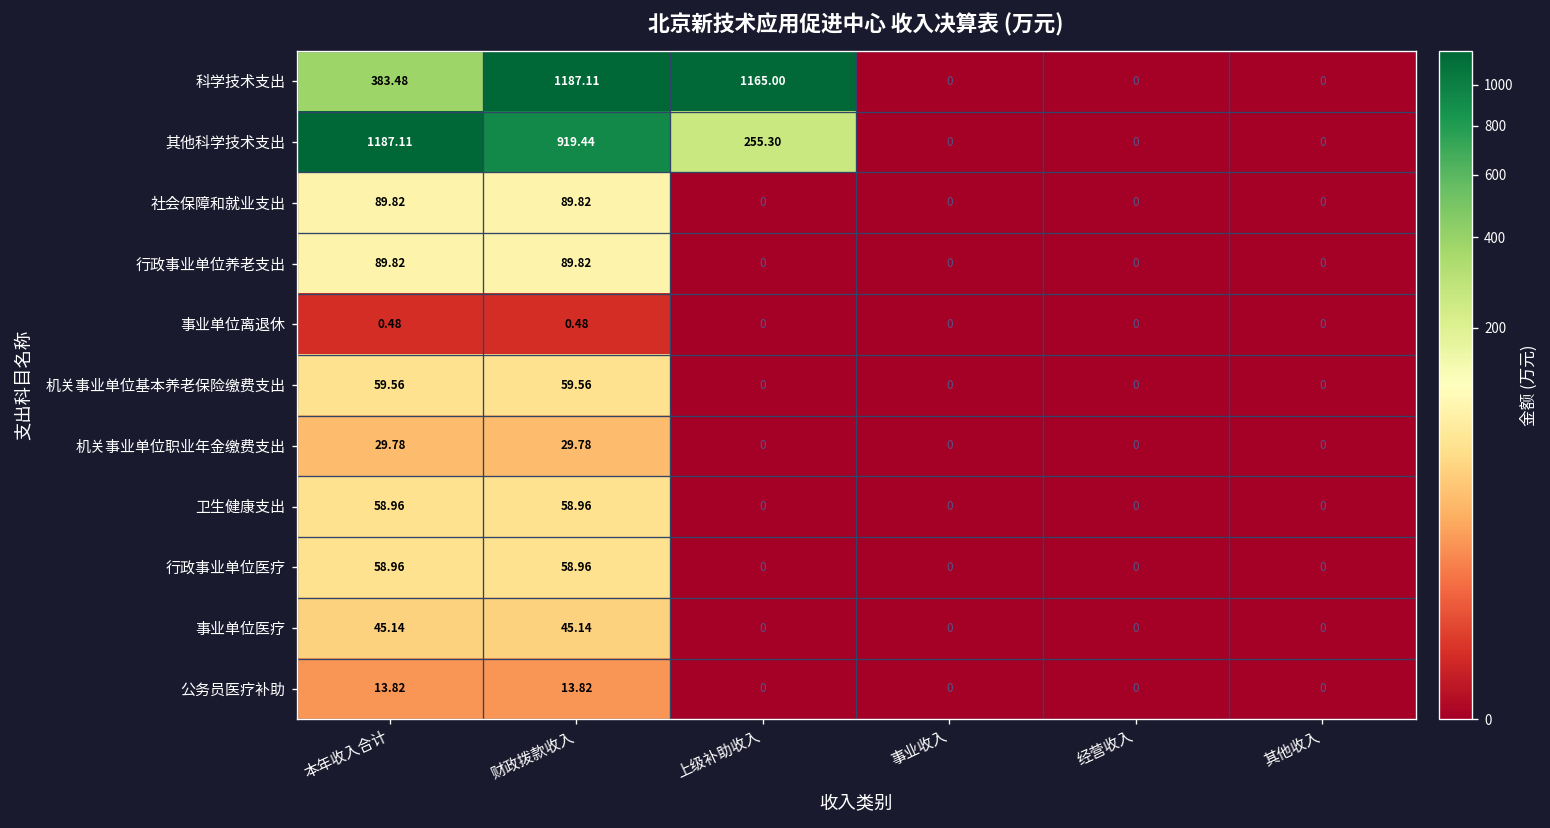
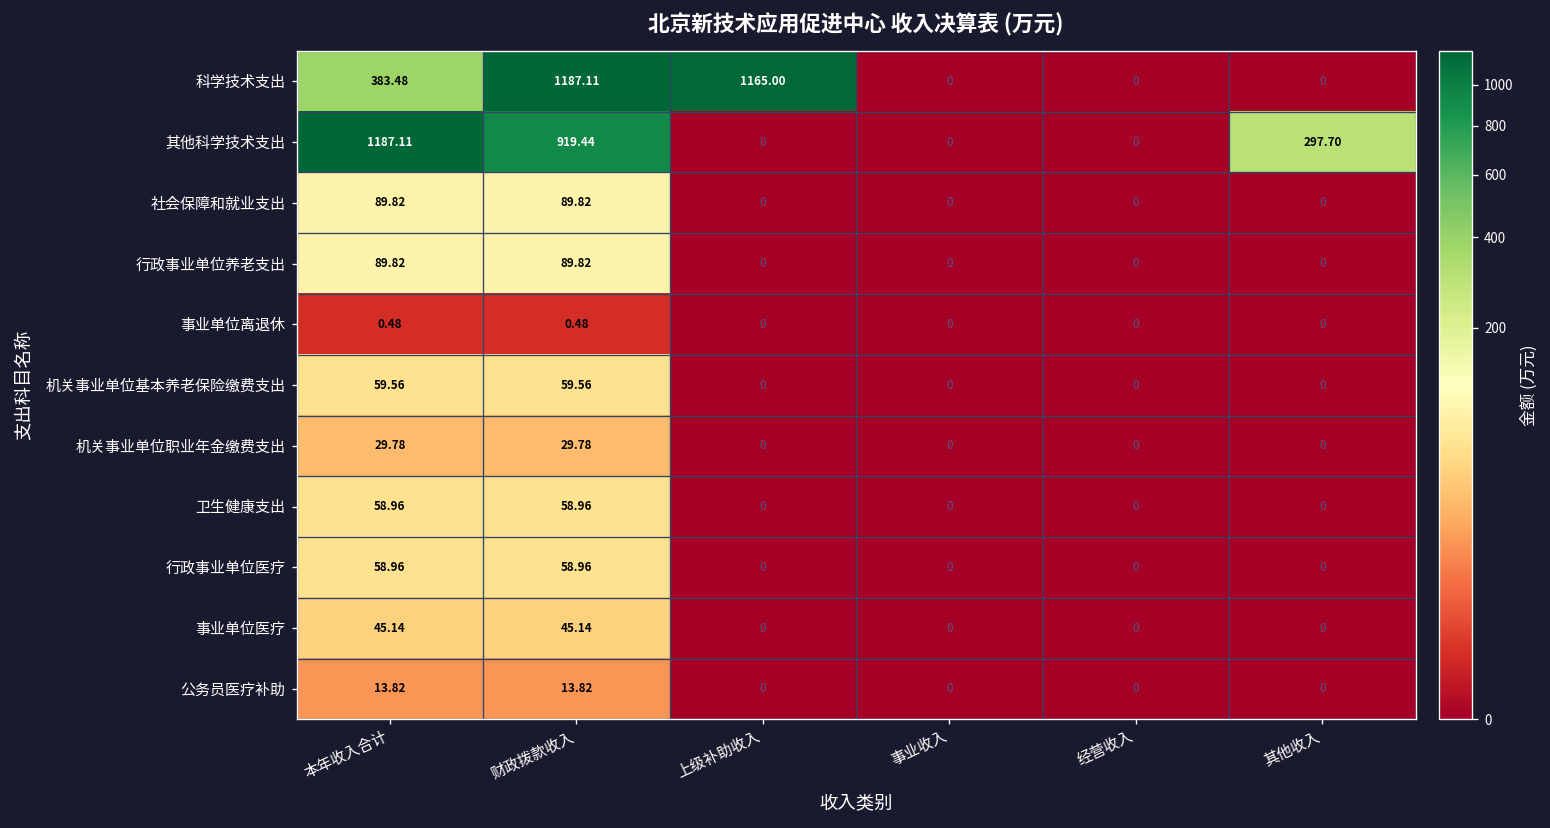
  {
    "科学技术支出": {
      "本年收入合计": 383.48,
      "财政拨款收入": 1187.11,
      "上级补助收入": 1165.00,
      "事业收入": 0,
      "经营收入": 0,
      "其他收入": 0
    },
    "其他科学技术支出": {
      "本年收入合计": 1187.11,
      "财政拨款收入": 919.44,
-     "上级补助收入": 255.30,
+     "上级补助收入": 0,
      "事业收入": 0,
      "经营收入": 0,
-     "其他收入": 0
+     "其他收入": 297.70
    },
    "社会保障和就业支出": {
      "本年收入合计": 89.82,
      "财政拨款收入": 89.82,
      "上级补助收入": 0,
      "事业收入": 0,
      "经营收入": 0,
      "其他收入": 0
    },
    "行政事业单位养老支出": {
      "本年收入合计": 89.82,
      "财政拨款收入": 89.82,
      "上级补助收入": 0,
      "事业收入": 0,
      "经营收入": 0,
      "其他收入": 0
    },
    "事业单位离退休": {
      "本年收入合计": 0.48,
      "财政拨款收入": 0.48,
      "上级补助收入": 0,
      "事业收入": 0,
      "经营收入": 0,
      "其他收入": 0
    },
    "机关事业单位基本养老保险缴费支出": {
      "本年收入合计": 59.56,
      "财政拨款收入": 59.56,
      "上级补助收入": 0,
      "事业收入": 0,
      "经营收入": 0,
      "其他收入": 0
    },
    "机关事业单位职业年金缴费支出": {
      "本年收入合计": 29.78,
      "财政拨款收入": 29.78,
      "上级补助收入": 0,
      "事业收入": 0,
      "经营收入": 0,
      "其他收入": 0
    },
    "卫生健康支出": {
      "本年收入合计": 58.96,
      "财政拨款收入": 58.96,
      "上级补助收入": 0,
      "事业收入": 0,
      "经营收入": 0,
      "其他收入": 0
    },
    "行政事业单位医疗": {
      "本年收入合计": 58.96,
      "财政拨款收入": 58.96,
      "上级补助收入": 0,
      "事业收入": 0,
      "经营收入": 0,
      "其他收入": 0
    },
    "事业单位医疗": {
      "本年收入合计": 45.14,
      "财政拨款收入": 45.14,
      "上级补助收入": 0,
      "事业收入": 0,
      "经营收入": 0,
      "其他收入": 0
    },
    "公务员医疗补助": {
      "本年收入合计": 13.82,
      "财政拨款收入": 13.82,
      "上级补助收入": 0,
      "事业收入": 0,
      "经营收入": 0,
      "其他收入": 0
    }
  }
